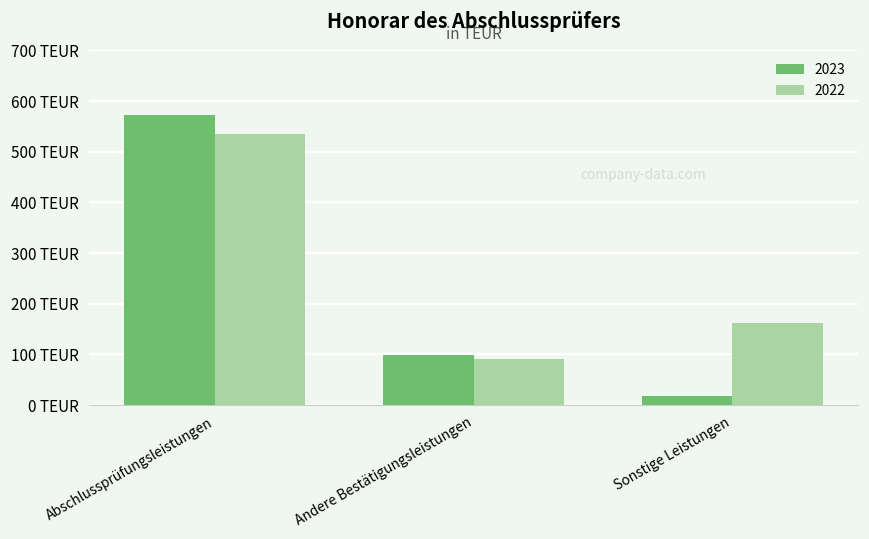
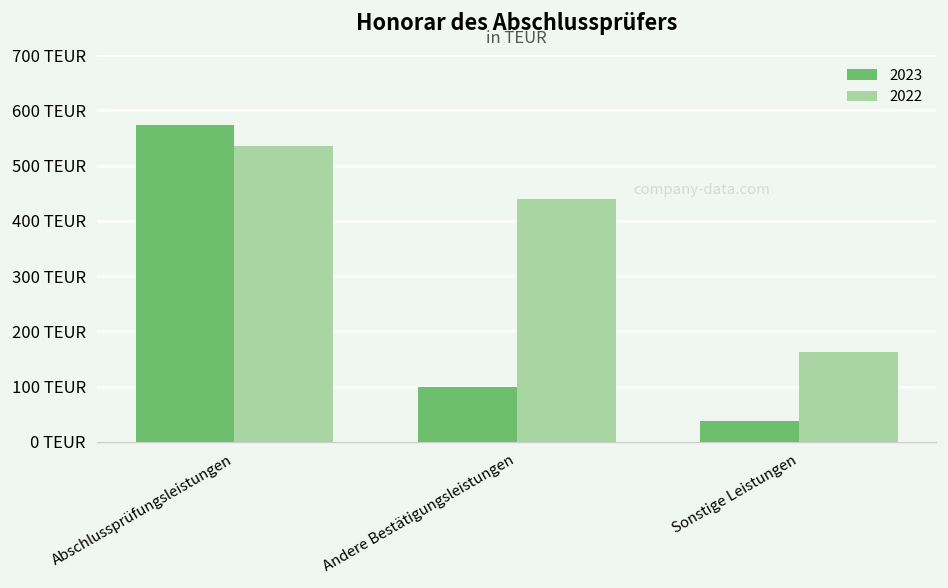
  {
    "2023": {
      "Abschlussprüfungsleistungen": "570 TEUR",
      "Andere Bestätigungsleistungen": "100 TEUR",
-     "Sonstige Leistungen": "20 TEUR"
+     "Sonstige Leistungen": "40 TEUR"
    },
    "2022": {
      "Abschlussprüfungsleistungen": "540 TEUR",
-     "Andere Bestätigungsleistungen": "90 TEUR",
+     "Andere Bestätigungsleistungen": "440 TEUR",
      "Sonstige Leistungen": "160 TEUR"
    }
  }
